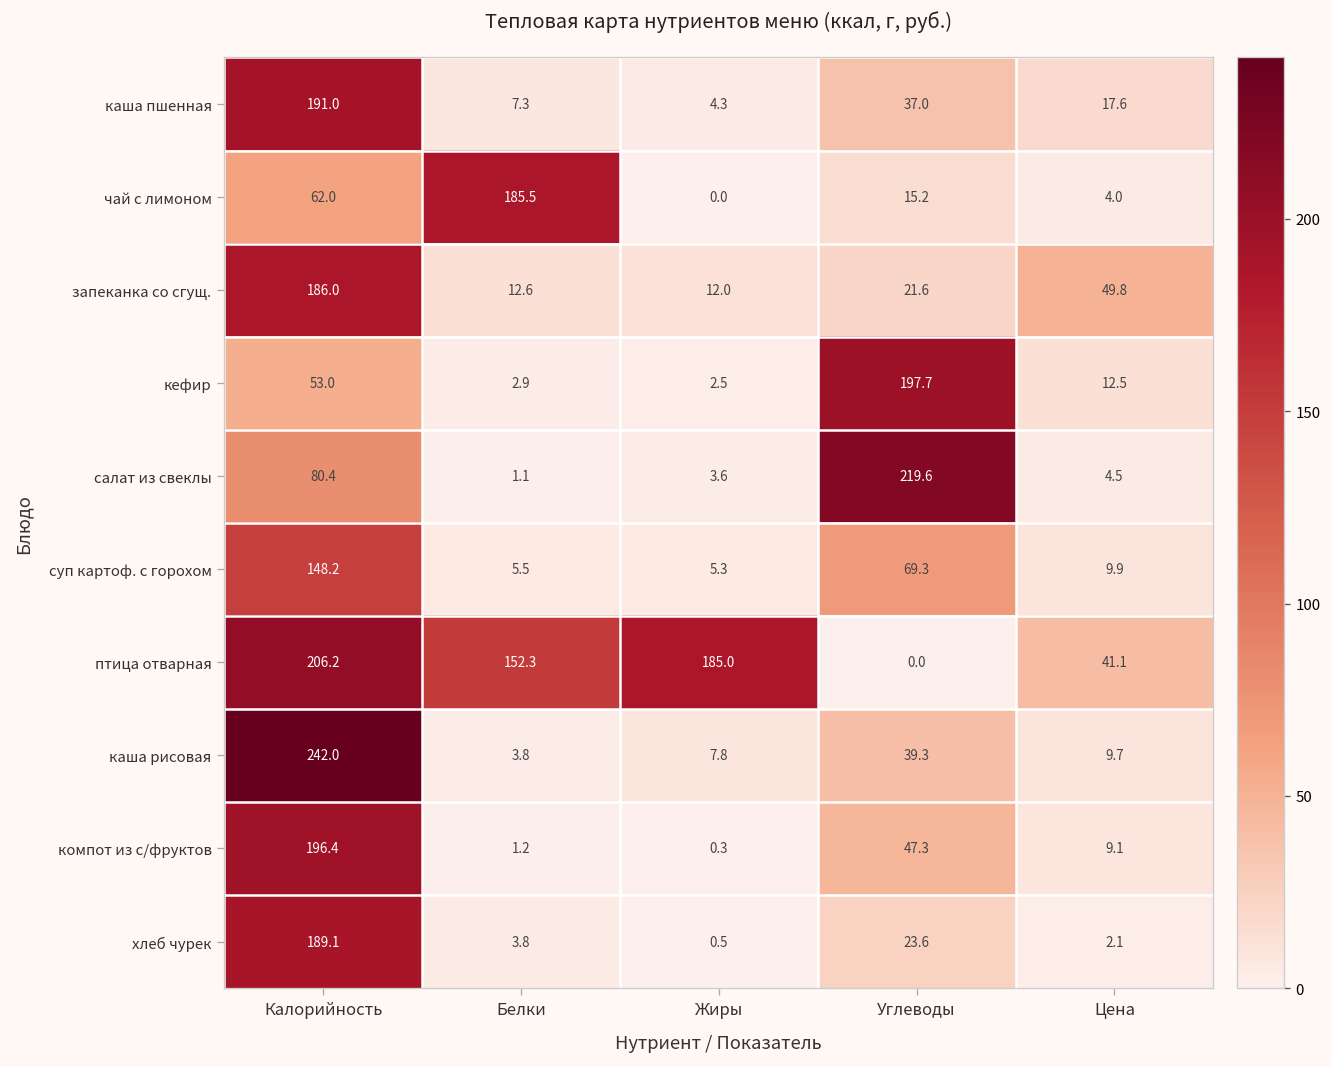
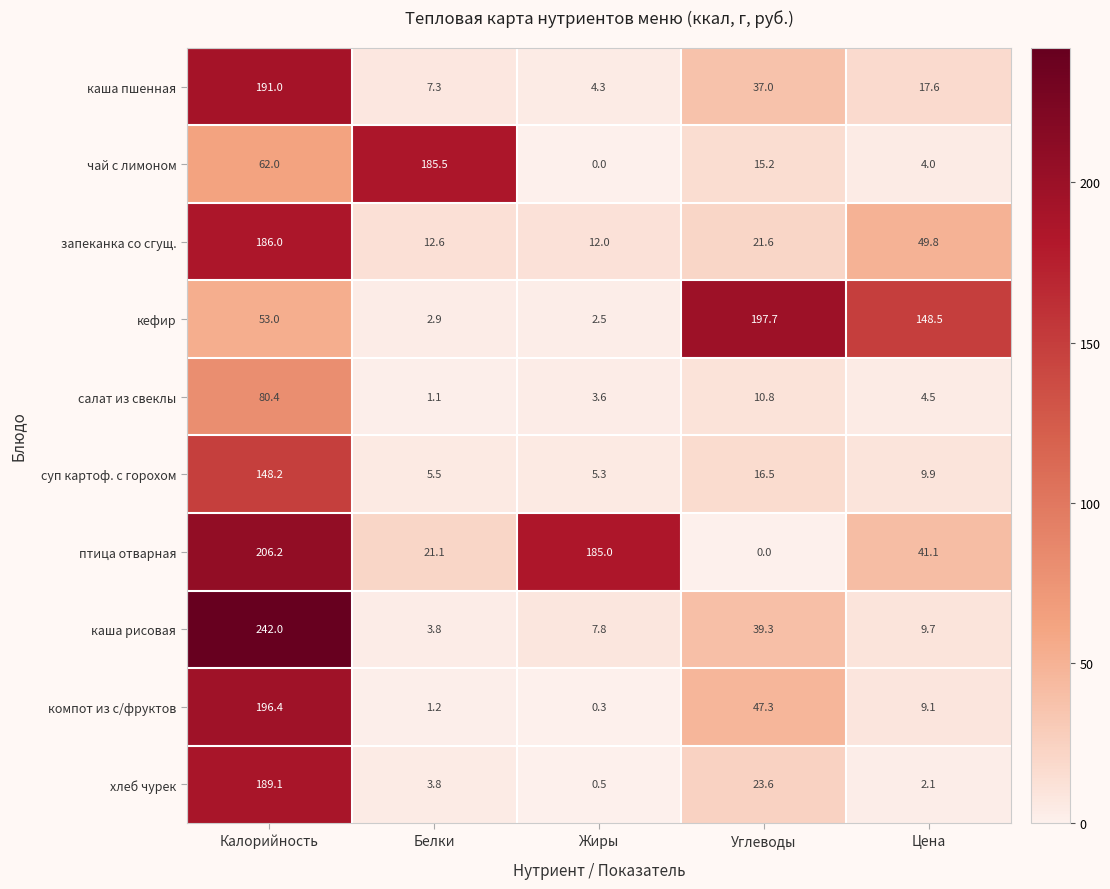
  {
    "каша пшенная": {
      "Калорийность": 191.0,
      "Белки": 7.3,
      "Жиры": 4.3,
      "Углеводы": 37.0,
      "Цена": 17.6
    },
    "чай с лимоном": {
      "Калорийность": 62.0,
      "Белки": 185.5,
      "Жиры": 0.0,
      "Углеводы": 15.2,
      "Цена": 4.0
    },
    "запеканка со сгущ.": {
      "Калорийность": 186.0,
      "Белки": 12.6,
      "Жиры": 12.0,
      "Углеводы": 21.6,
      "Цена": 49.8
    },
    "кефир": {
      "Калорийность": 53.0,
      "Белки": 2.9,
      "Жиры": 2.5,
      "Углеводы": 197.7,
-     "Цена": 12.5
+     "Цена": 148.5
    },
    "салат из свеклы": {
      "Калорийность": 80.4,
      "Белки": 1.1,
      "Жиры": 3.6,
-     "Углеводы": 219.6,
+     "Углеводы": 10.8,
      "Цена": 4.5
    },
    "суп картоф. с горохом": {
      "Калорийность": 148.2,
      "Белки": 5.5,
      "Жиры": 5.3,
-     "Углеводы": 69.3,
+     "Углеводы": 16.5,
      "Цена": 9.9
    },
    "птица отварная": {
      "Калорийность": 206.2,
-     "Белки": 152.3,
+     "Белки": 21.1,
      "Жиры": 185.0,
      "Углеводы": 0.0,
      "Цена": 41.1
    },
    "каша рисовая": {
      "Калорийность": 242.0,
      "Белки": 3.8,
      "Жиры": 7.8,
      "Углеводы": 39.3,
      "Цена": 9.7
    },
    "компот из с/фруктов": {
      "Калорийность": 196.4,
      "Белки": 1.2,
      "Жиры": 0.3,
      "Углеводы": 47.3,
      "Цена": 9.1
    },
    "хлеб чурек": {
      "Калорийность": 189.1,
      "Белки": 3.8,
      "Жиры": 0.5,
      "Углеводы": 23.6,
      "Цена": 2.1
    }
  }
